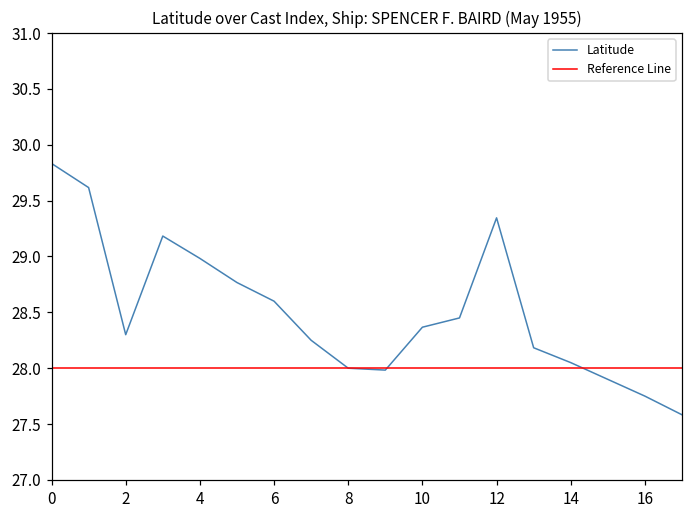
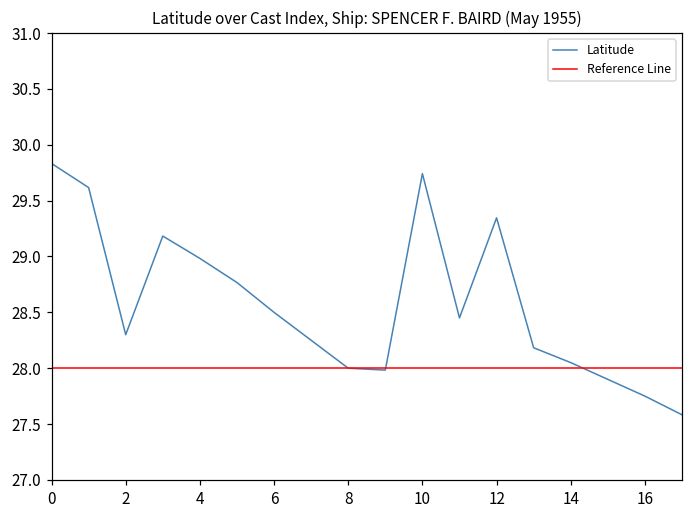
  {
    "0": 29.83,
    "2": 28.30,
    "4": 28.98,
-   "6": 28.6,
+   "6": 28.5,
    "8": 28.00,
-   "10": 28.37,
+   "10": 29.74,
    "12": 29.35,
    "14": 28.05,
    "16": 27.75
  }
